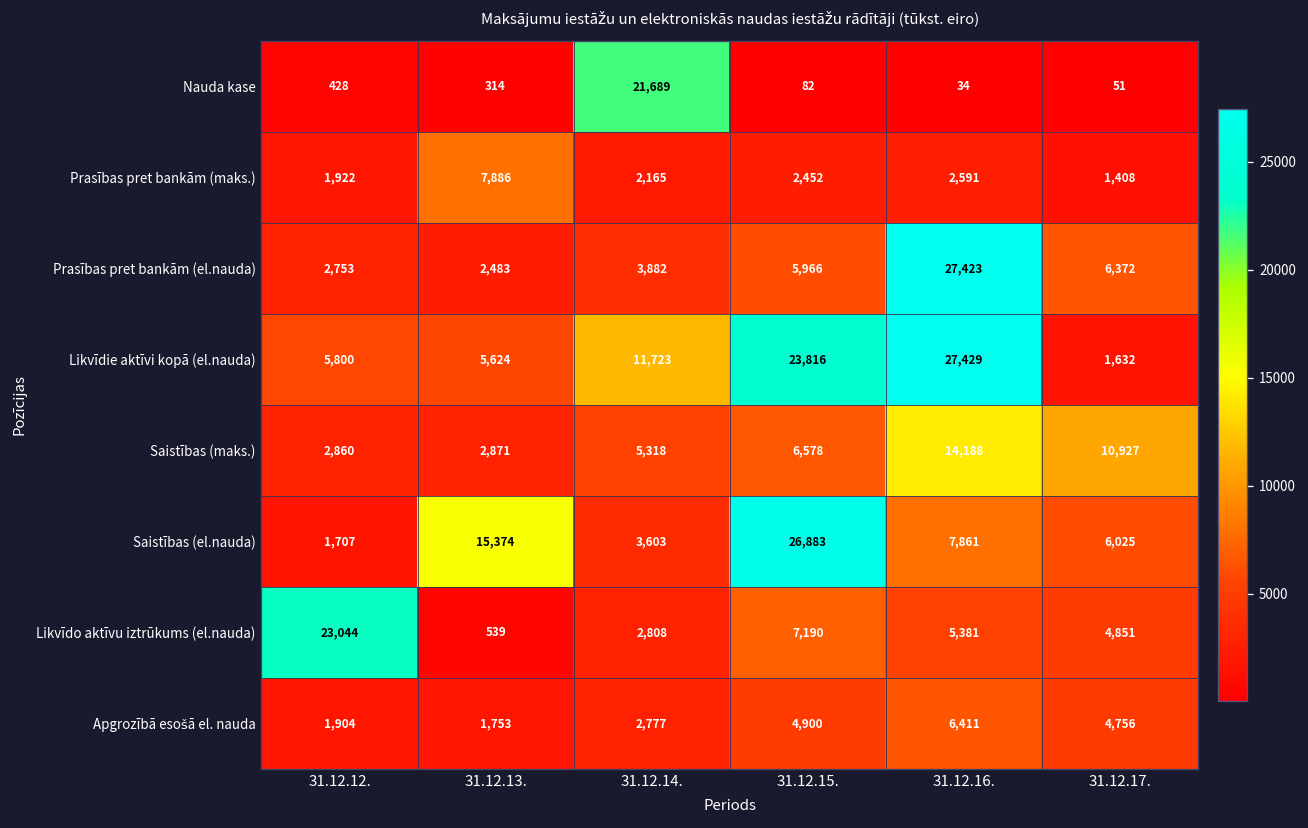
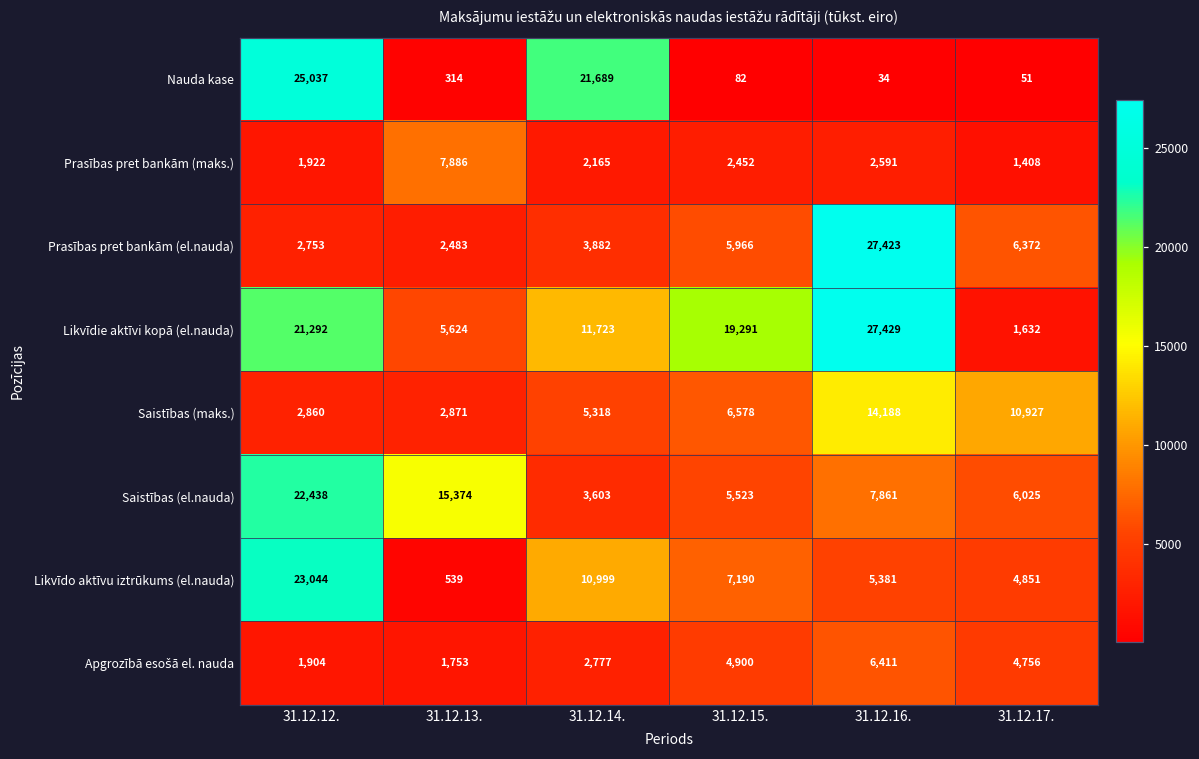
  {
    "Nauda kase": {
-     "31.12.12.": "428",
+     "31.12.12.": "25,037",
      "31.12.13.": "314",
      "31.12.14.": "21,689",
      "31.12.15.": "82",
      "31.12.16.": "34",
      "31.12.17.": "51"
    },
    "Prasības pret bankām (maks.)": {
      "31.12.12.": "1,922",
      "31.12.13.": "7,886",
      "31.12.14.": "2,165",
      "31.12.15.": "2,452",
      "31.12.16.": "2,591",
      "31.12.17.": "1,408"
    },
    "Prasības pret bankām (el.nauda)": {
      "31.12.12.": "2,753",
      "31.12.13.": "2,483",
      "31.12.14.": "3,882",
      "31.12.15.": "5,966",
      "31.12.16.": "27,423",
      "31.12.17.": "6,372"
    },
    "Likvīdie aktīvi kopā (el.nauda)": {
-     "31.12.12.": "5,800",
+     "31.12.12.": "21,292",
      "31.12.13.": "5,624",
      "31.12.14.": "11,723",
-     "31.12.15.": "23,816",
+     "31.12.15.": "19,291",
      "31.12.16.": "27,429",
      "31.12.17.": "1,632"
    },
    "Saistības (maks.)": {
      "31.12.12.": "2,860",
      "31.12.13.": "2,871",
      "31.12.14.": "5,318",
      "31.12.15.": "6,578",
      "31.12.16.": "14,188",
      "31.12.17.": "10,927"
    },
    "Saistības (el.nauda)": {
-     "31.12.12.": "1,707",
+     "31.12.12.": "22,438",
      "31.12.13.": "15,374",
      "31.12.14.": "3,603",
-     "31.12.15.": "26,883",
+     "31.12.15.": "5,523",
      "31.12.16.": "7,861",
      "31.12.17.": "6,025"
    },
    "Likvīdo aktīvu iztrūkums (el.nauda)": {
      "31.12.12.": "23,044",
      "31.12.13.": "539",
-     "31.12.14.": "2,808",
+     "31.12.14.": "10,999",
      "31.12.15.": "7,190",
      "31.12.16.": "5,381",
      "31.12.17.": "4,851"
    },
    "Apgrozībā esošā el. nauda": {
      "31.12.12.": "1,904",
      "31.12.13.": "1,753",
      "31.12.14.": "2,777",
      "31.12.15.": "4,900",
      "31.12.16.": "6,411",
      "31.12.17.": "4,756"
    }
  }
